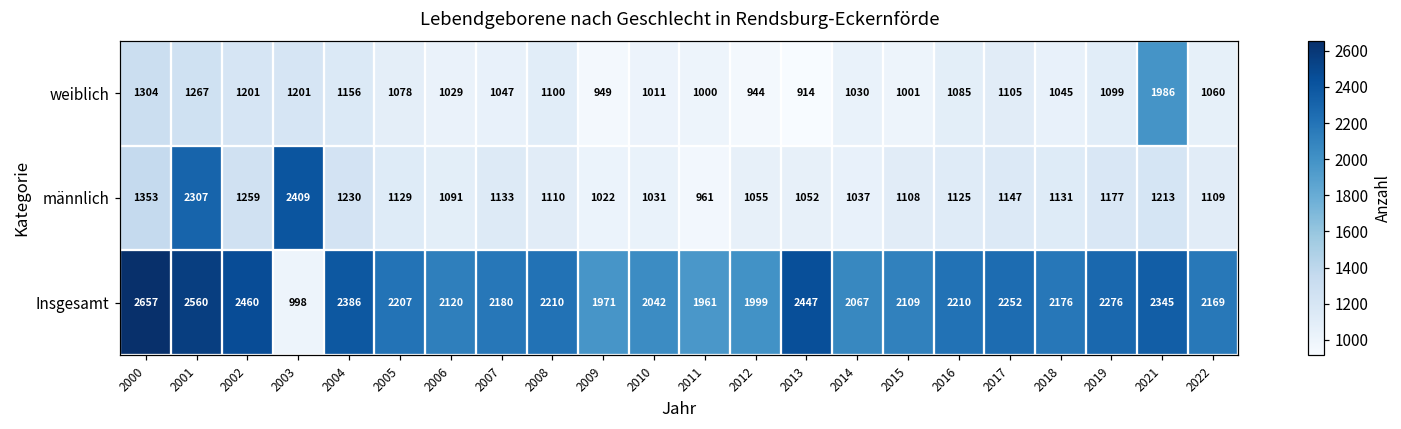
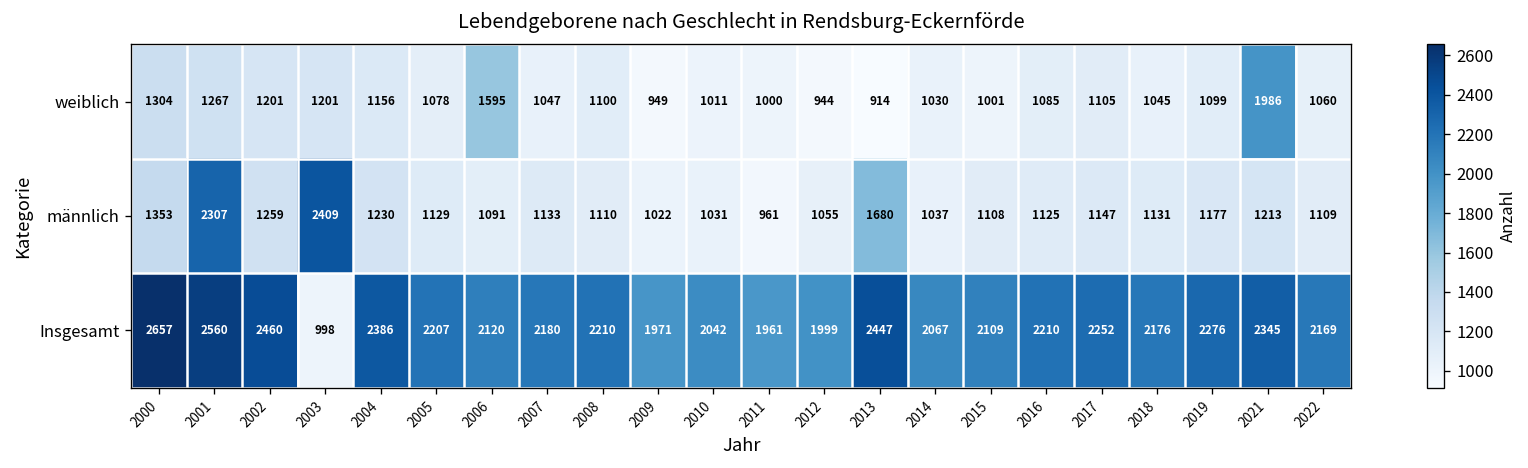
  {
    "weiblich": {
      "2000": 1304,
      "2001": 1267,
      "2002": 1201,
      "2003": 1201,
      "2004": 1156,
      "2005": 1078,
-     "2006": 1029,
+     "2006": 1595,
      "2007": 1047,
      "2008": 1100,
      "2009": 949,
      "2010": 1011,
      "2011": 1000,
      "2012": 944,
      "2013": 914,
      "2014": 1030,
      "2015": 1001,
      "2016": 1085,
      "2017": 1105,
      "2018": 1045,
      "2019": 1099,
      "2021": 1986,
      "2022": 1060
    },
    "männlich": {
      "2000": 1353,
      "2001": 2307,
      "2002": 1259,
      "2003": 2409,
      "2004": 1230,
      "2005": 1129,
      "2006": 1091,
      "2007": 1133,
      "2008": 1110,
      "2009": 1022,
      "2010": 1031,
      "2011": 961,
      "2012": 1055,
-     "2013": 1052,
+     "2013": 1680,
      "2014": 1037,
      "2015": 1108,
      "2016": 1125,
      "2017": 1147,
      "2018": 1131,
      "2019": 1177,
      "2021": 1213,
      "2022": 1109
    },
    "Insgesamt": {
      "2000": 2657,
      "2001": 2560,
      "2002": 2460,
      "2003": 998,
      "2004": 2386,
      "2005": 2207,
      "2006": 2120,
      "2007": 2180,
      "2008": 2210,
      "2009": 1971,
      "2010": 2042,
      "2011": 1961,
      "2012": 1999,
      "2013": 2447,
      "2014": 2067,
      "2015": 2109,
      "2016": 2210,
      "2017": 2252,
      "2018": 2176,
      "2019": 2276,
      "2021": 2345,
      "2022": 2169
    }
  }
